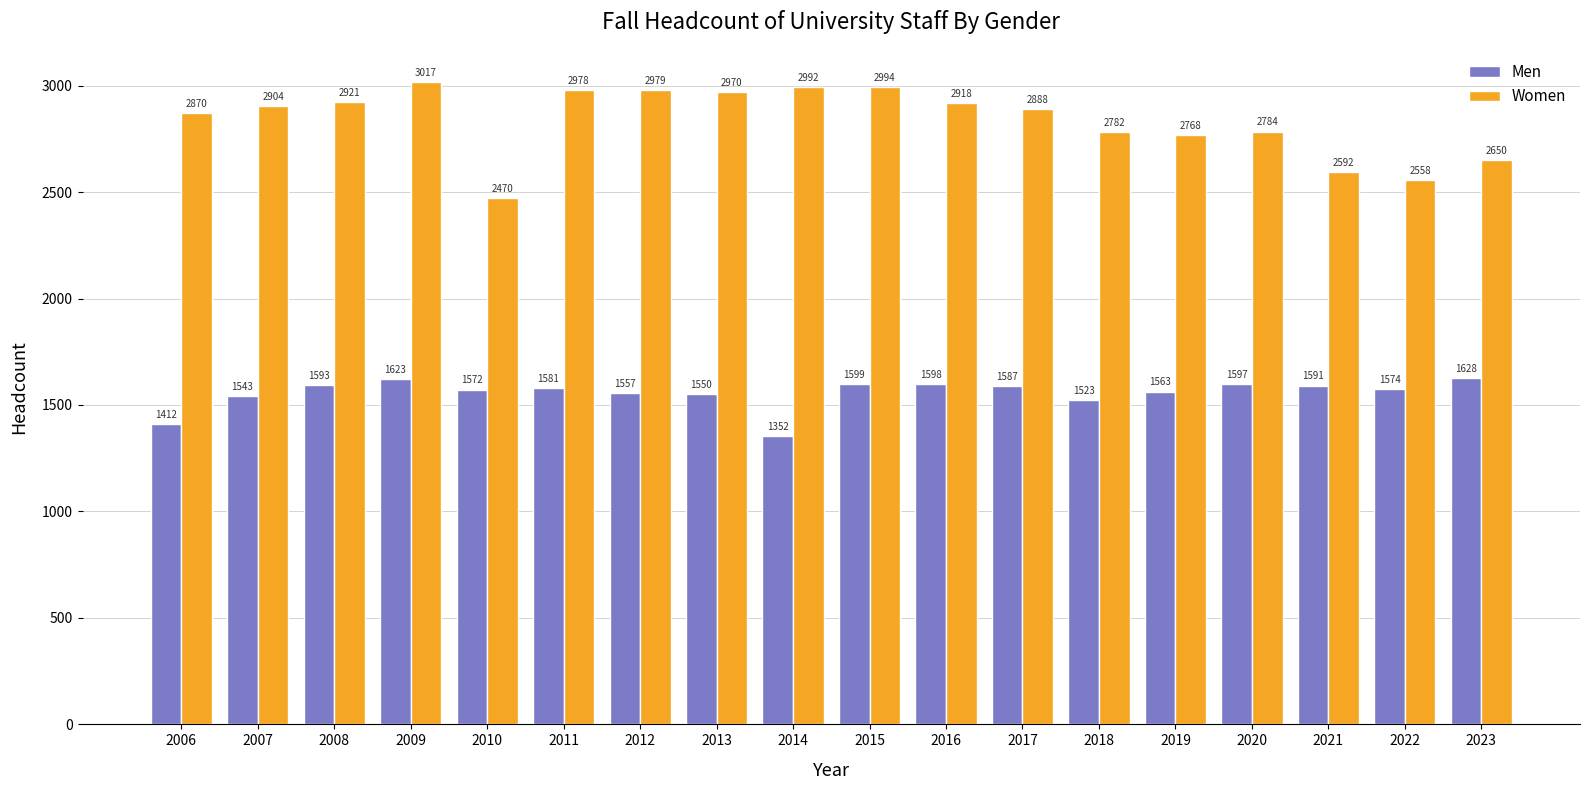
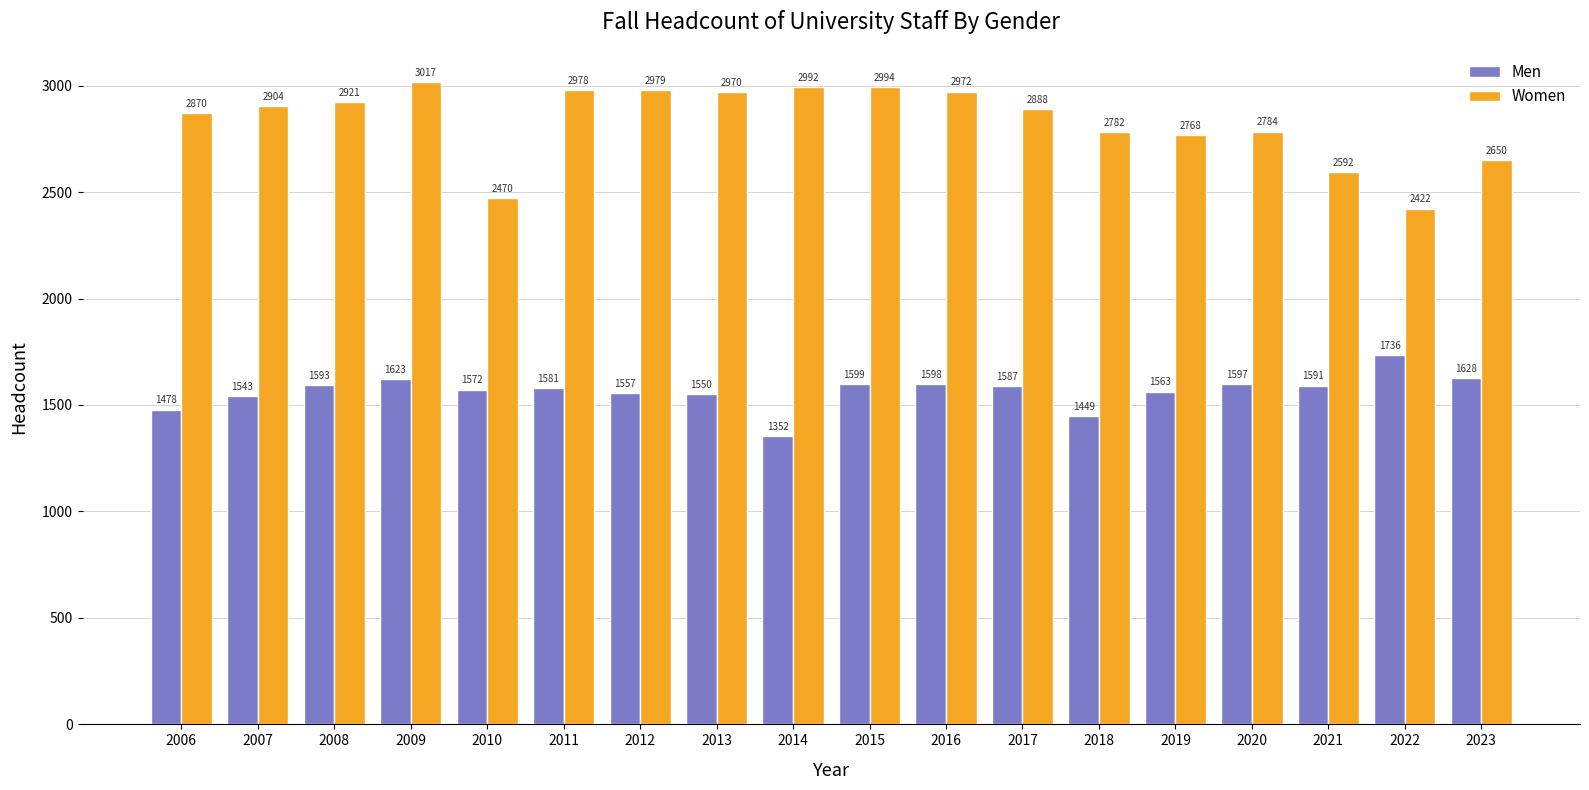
  {
    "Men": {
-     "2006": 1412,
+     "2006": 1478,
      "2007": 1543,
      "2008": 1593,
      "2009": 1623,
      "2010": 1572,
      "2011": 1581,
      "2012": 1557,
      "2013": 1550,
      "2014": 1352,
      "2015": 1599,
      "2016": 1598,
      "2017": 1587,
-     "2018": 1523,
+     "2018": 1449,
      "2019": 1563,
      "2020": 1597,
      "2021": 1591,
-     "2022": 1574,
+     "2022": 1736,
      "2023": 1628
    },
    "Women": {
      "2006": 2870,
      "2007": 2904,
      "2008": 2921,
      "2009": 3017,
      "2010": 2470,
      "2011": 2978,
      "2012": 2979,
      "2013": 2970,
      "2014": 2992,
      "2015": 2994,
-     "2016": 2918,
+     "2016": 2972,
      "2017": 2888,
      "2018": 2782,
      "2019": 2768,
      "2020": 2784,
      "2021": 2592,
-     "2022": 2558,
+     "2022": 2422,
      "2023": 2650
    }
  }
